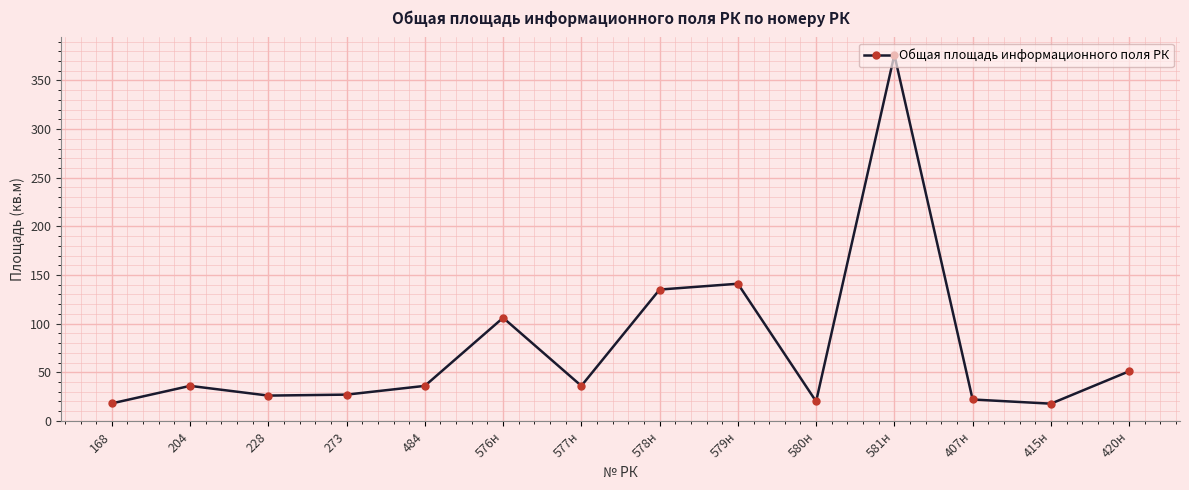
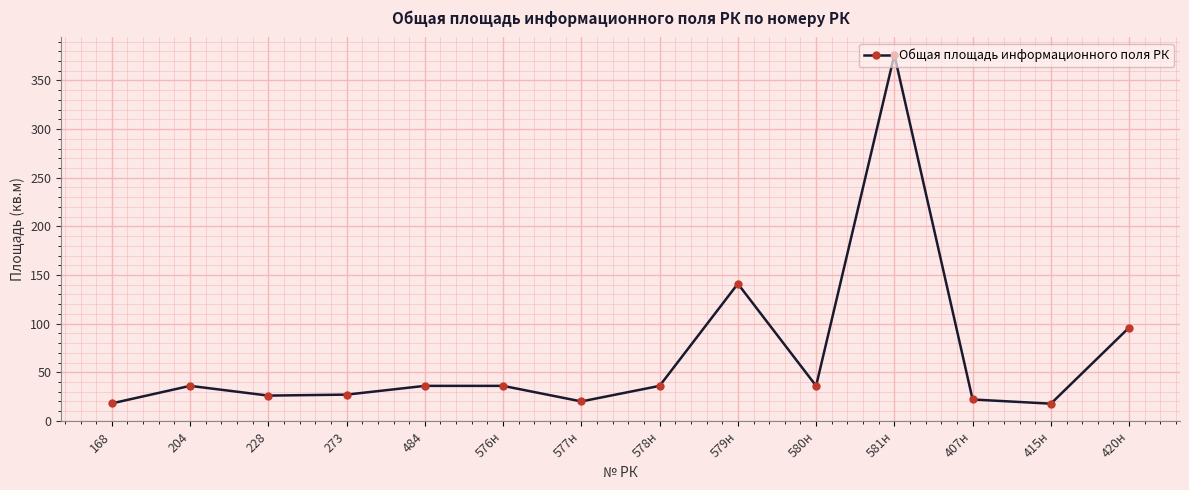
  {
    "168": 20,
    "204": 40,
    "228": 30,
    "273": 30,
    "484": 40,
-   "576н": 110,
-   "577н": 40,
-   "578н": 140,
+   "576н": 40,
+   "577н": 20,
+   "578н": 40,
    "579н": 140,
-   "580н": 20,
+   "580н": 40,
    "407н": 20,
    "415н": 20,
-   "420н": 50
+   "420н": 100
  }
